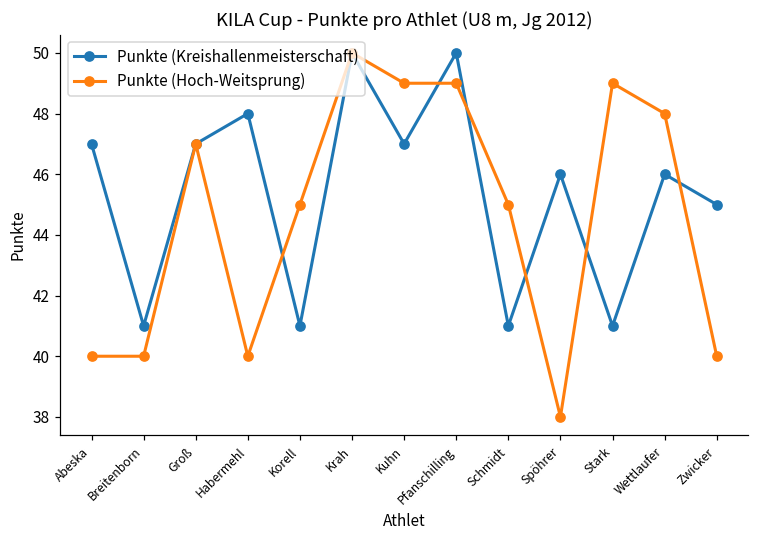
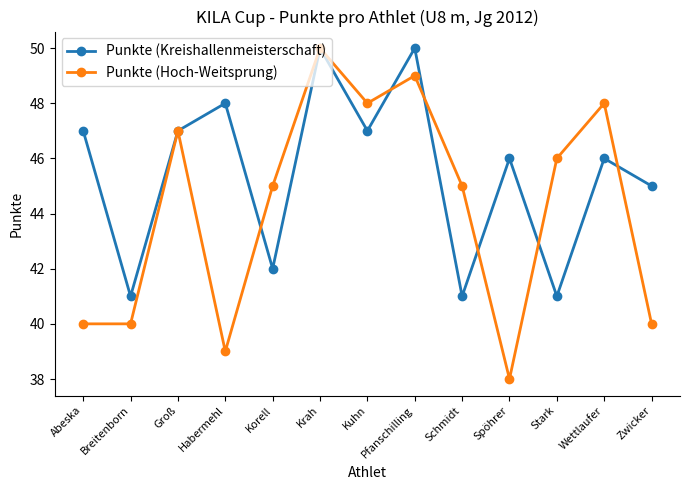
  {
    "Punkte (Kreishallenmeisterschaft)": {
      "Abeska": 47,
      "Breitenborn": 41,
      "Habermehl": 48,
-     "Korell": 41,
+     "Korell": 42,
      "Kuhn": 47,
      "Pfanschilling": 50,
      "Schmidt": 41,
      "Spöhrer": 46,
      "Stark": 41,
      "Wettlaufer": 46,
      "Zwicker": 45
    },
    "Punkte (Hoch-Weitsprung)": {
      "Abeska": 40,
      "Breitenborn": 40,
-     "Habermehl": 40,
+     "Habermehl": 39,
      "Korell": 45,
-     "Kuhn": 49,
+     "Kuhn": 48,
      "Pfanschilling": 49,
      "Schmidt": 45,
      "Spöhrer": 38,
-     "Stark": 49,
+     "Stark": 46,
      "Wettlaufer": 48,
      "Zwicker": 40
    }
  }
